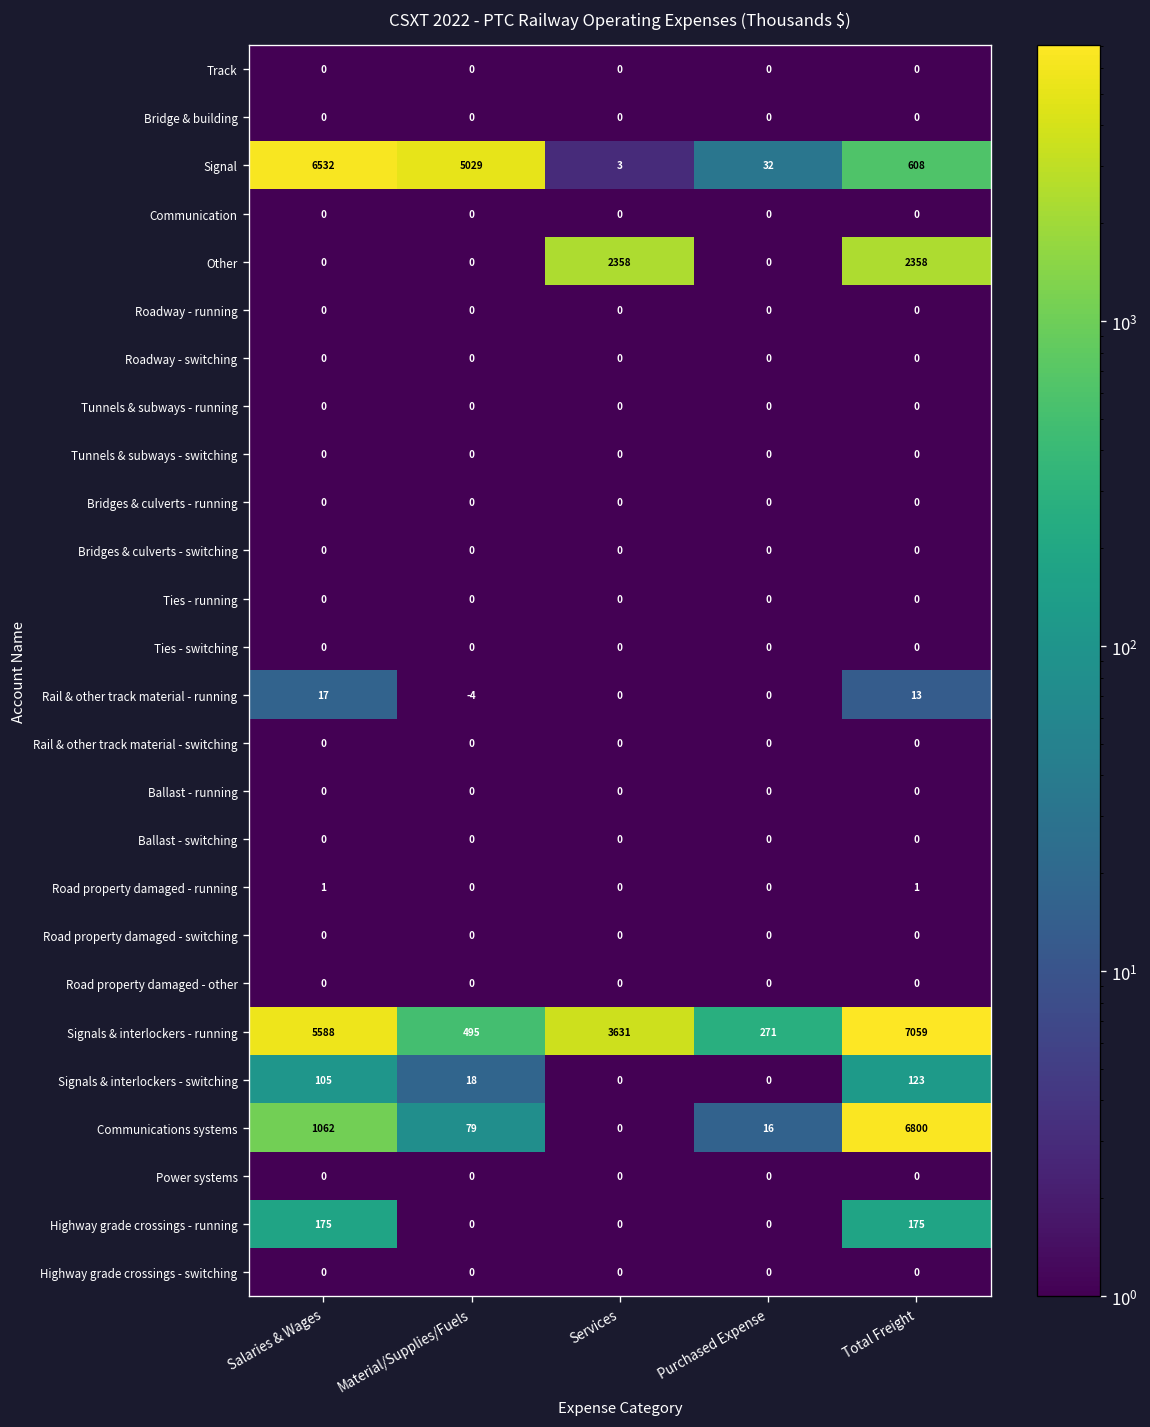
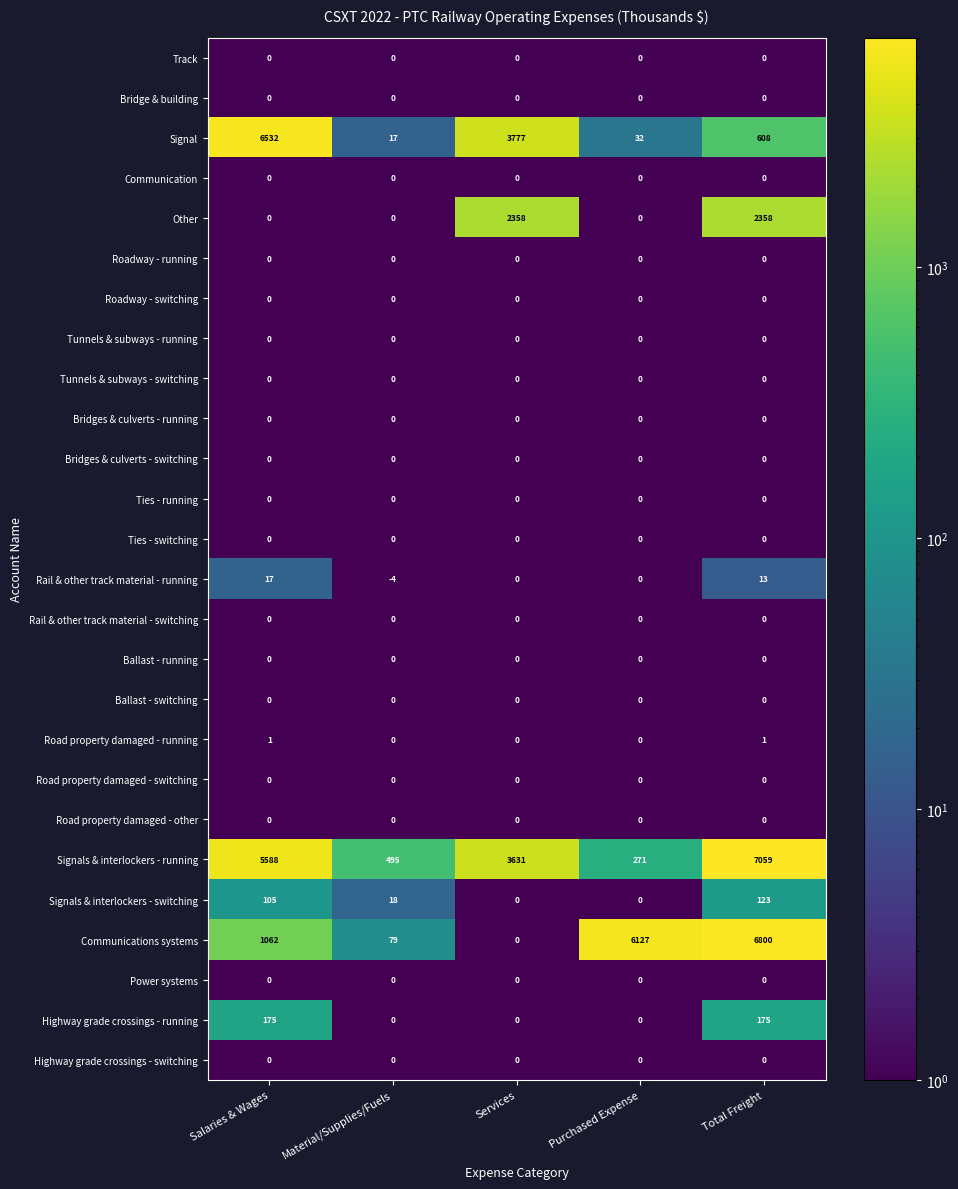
  {
    "Track": {
      "Salaries & Wages": 0,
      "Material/Supplies/Fuels": 0,
      "Services": 0,
      "Purchased Expense": 0,
      "Total Freight": 0
    },
    "Bridge & building": {
      "Salaries & Wages": 0,
      "Material/Supplies/Fuels": 0,
      "Services": 0,
      "Purchased Expense": 0,
      "Total Freight": 0
    },
    "Signal": {
      "Salaries & Wages": 6532,
-     "Material/Supplies/Fuels": 5029,
-     "Services": 3,
+     "Material/Supplies/Fuels": 17,
+     "Services": 3777,
      "Purchased Expense": 32,
      "Total Freight": 608
    },
    "Communication": {
      "Salaries & Wages": 0,
      "Material/Supplies/Fuels": 0,
      "Services": 0,
      "Purchased Expense": 0,
      "Total Freight": 0
    },
    "Other": {
      "Salaries & Wages": 0,
      "Material/Supplies/Fuels": 0,
      "Services": 2358,
      "Purchased Expense": 0,
      "Total Freight": 2358
    },
    "Roadway - running": {
      "Salaries & Wages": 0,
      "Material/Supplies/Fuels": 0,
      "Services": 0,
      "Purchased Expense": 0,
      "Total Freight": 0
    },
    "Roadway - switching": {
      "Salaries & Wages": 0,
      "Material/Supplies/Fuels": 0,
      "Services": 0,
      "Purchased Expense": 0,
      "Total Freight": 0
    },
    "Tunnels & subways - running": {
      "Salaries & Wages": 0,
      "Material/Supplies/Fuels": 0,
      "Services": 0,
      "Purchased Expense": 0,
      "Total Freight": 0
    },
    "Tunnels & subways - switching": {
      "Salaries & Wages": 0,
      "Material/Supplies/Fuels": 0,
      "Services": 0,
      "Purchased Expense": 0,
      "Total Freight": 0
    },
    "Bridges & culverts - running": {
      "Salaries & Wages": 0,
      "Material/Supplies/Fuels": 0,
      "Services": 0,
      "Purchased Expense": 0,
      "Total Freight": 0
    },
    "Bridges & culverts - switching": {
      "Salaries & Wages": 0,
      "Material/Supplies/Fuels": 0,
      "Services": 0,
      "Purchased Expense": 0,
      "Total Freight": 0
    },
    "Ties - running": {
      "Salaries & Wages": 0,
      "Material/Supplies/Fuels": 0,
      "Services": 0,
      "Purchased Expense": 0,
      "Total Freight": 0
    },
    "Ties - switching": {
      "Salaries & Wages": 0,
      "Material/Supplies/Fuels": 0,
      "Services": 0,
      "Purchased Expense": 0,
      "Total Freight": 0
    },
    "Rail & other track material - running": {
      "Salaries & Wages": 17,
      "Material/Supplies/Fuels": -4,
      "Services": 0,
      "Purchased Expense": 0,
      "Total Freight": 13
    },
    "Rail & other track material - switching": {
      "Salaries & Wages": 0,
      "Material/Supplies/Fuels": 0,
      "Services": 0,
      "Purchased Expense": 0,
      "Total Freight": 0
    },
    "Ballast - running": {
      "Salaries & Wages": 0,
      "Material/Supplies/Fuels": 0,
      "Services": 0,
      "Purchased Expense": 0,
      "Total Freight": 0
    },
    "Ballast - switching": {
      "Salaries & Wages": 0,
      "Material/Supplies/Fuels": 0,
      "Services": 0,
      "Purchased Expense": 0,
      "Total Freight": 0
    },
    "Road property damaged - running": {
      "Salaries & Wages": 1,
      "Material/Supplies/Fuels": 0,
      "Services": 0,
      "Purchased Expense": 0,
      "Total Freight": 1
    },
    "Road property damaged - switching": {
      "Salaries & Wages": 0,
      "Material/Supplies/Fuels": 0,
      "Services": 0,
      "Purchased Expense": 0,
      "Total Freight": 0
    },
    "Road property damaged - other": {
      "Salaries & Wages": 0,
      "Material/Supplies/Fuels": 0,
      "Services": 0,
      "Purchased Expense": 0,
      "Total Freight": 0
    },
    "Signals & interlockers - running": {
      "Salaries & Wages": 5588,
      "Material/Supplies/Fuels": 495,
      "Services": 3631,
      "Purchased Expense": 271,
      "Total Freight": 7059
    },
    "Signals & interlockers - switching": {
      "Salaries & Wages": 105,
      "Material/Supplies/Fuels": 18,
      "Services": 0,
      "Purchased Expense": 0,
      "Total Freight": 123
    },
    "Communications systems": {
      "Salaries & Wages": 1062,
      "Material/Supplies/Fuels": 79,
      "Services": 0,
-     "Purchased Expense": 16,
+     "Purchased Expense": 6127,
      "Total Freight": 6800
    },
    "Power systems": {
      "Salaries & Wages": 0,
      "Material/Supplies/Fuels": 0,
      "Services": 0,
      "Purchased Expense": 0,
      "Total Freight": 0
    },
    "Highway grade crossings - running": {
      "Salaries & Wages": 175,
      "Material/Supplies/Fuels": 0,
      "Services": 0,
      "Purchased Expense": 0,
      "Total Freight": 175
    },
    "Highway grade crossings - switching": {
      "Salaries & Wages": 0,
      "Material/Supplies/Fuels": 0,
      "Services": 0,
      "Purchased Expense": 0,
      "Total Freight": 0
    }
  }
